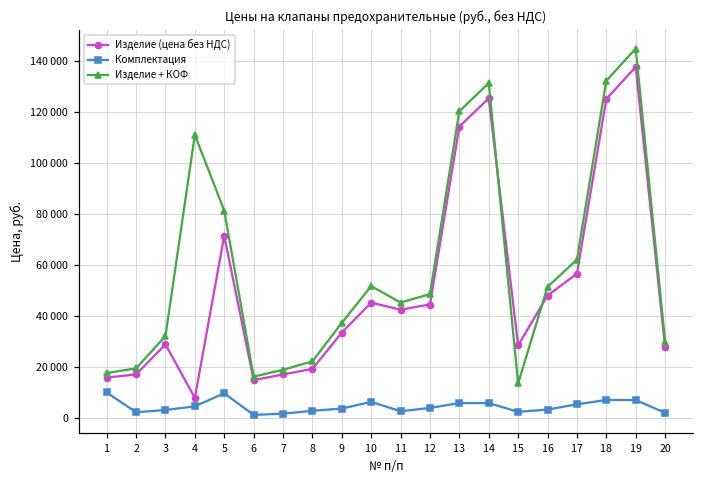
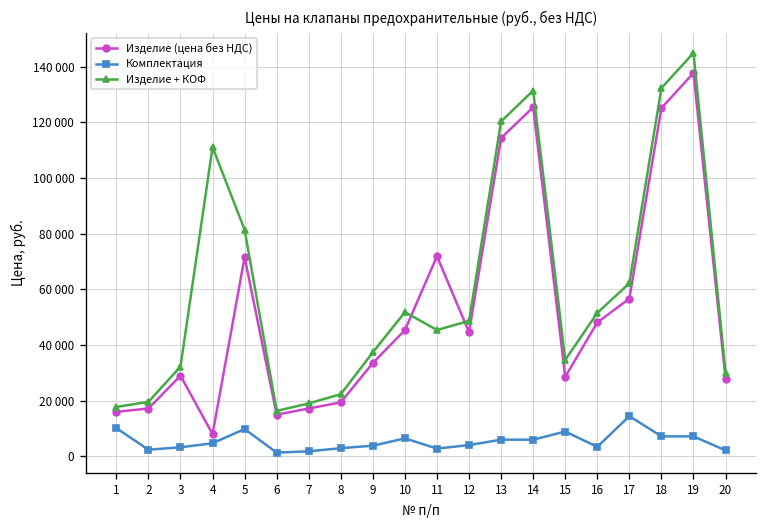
  {
    "Изделие (цена без НДС)": {
      "1": 16000,
      "2": 17000,
      "3": 29000,
      "4": 8000,
      "5": 72000,
      "6": 15000,
      "7": 17000,
      "8": 19000,
      "9": 34000,
      "10": 45000,
-     "11": 43000,
+     "11": 72000,
      "12": 45000,
      "13": 114000,
      "14": 125000,
      "15": 29000,
      "16": 48000,
      "17": 57000,
      "18": 125000,
      "19": 138000,
      "20": 28000
    },
    "Комплектация": {
      "1": 10000,
      "2": 2000,
      "3": 3000,
      "4": 5000,
      "5": 10000,
      "6": 1000,
      "7": 2000,
      "8": 3000,
      "9": 4000,
      "10": 6000,
      "11": 3000,
      "12": 4000,
      "13": 6000,
      "14": 6000,
-     "15": 3000,
+     "15": 9000,
      "16": 3000,
-     "17": 6000,
+     "17": 14000,
      "18": 7000,
      "19": 7000,
      "20": 2000
    },
    "Изделие + КОФ": {
      "1": 18000,
      "2": 20000,
      "3": 32000,
      "4": 111000,
      "5": 81000,
      "6": 16000,
      "7": 19000,
      "8": 22000,
      "9": 37000,
      "10": 52000,
      "11": 45000,
      "12": 49000,
      "13": 120000,
      "14": 131000,
-     "15": 14000,
+     "15": 35000,
      "16": 52000,
      "17": 62000,
      "18": 132000,
      "19": 145000,
      "20": 30000
    }
  }
